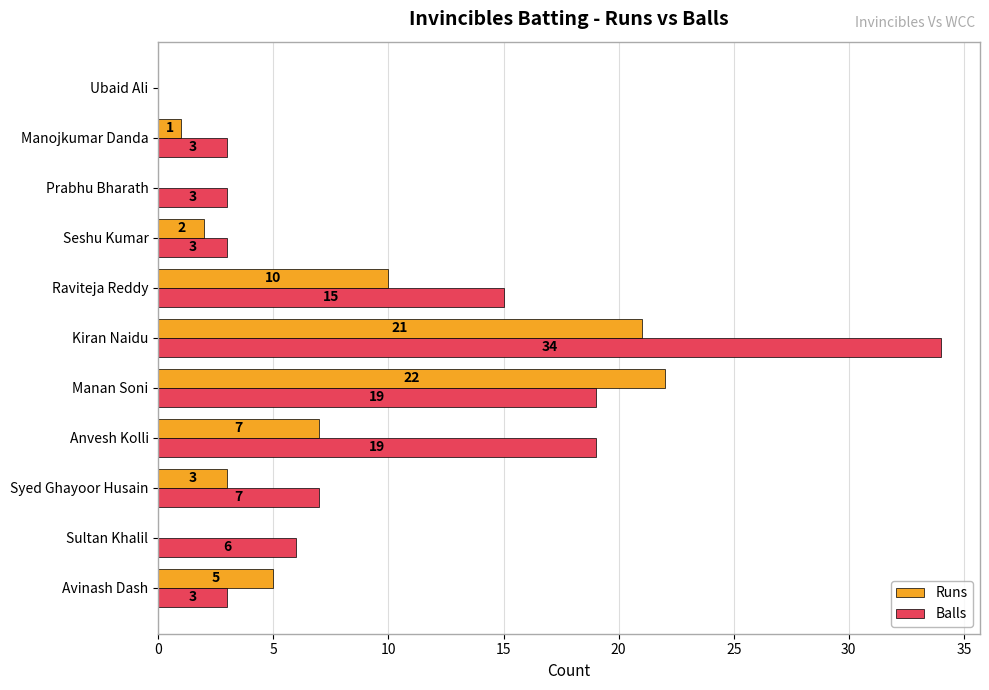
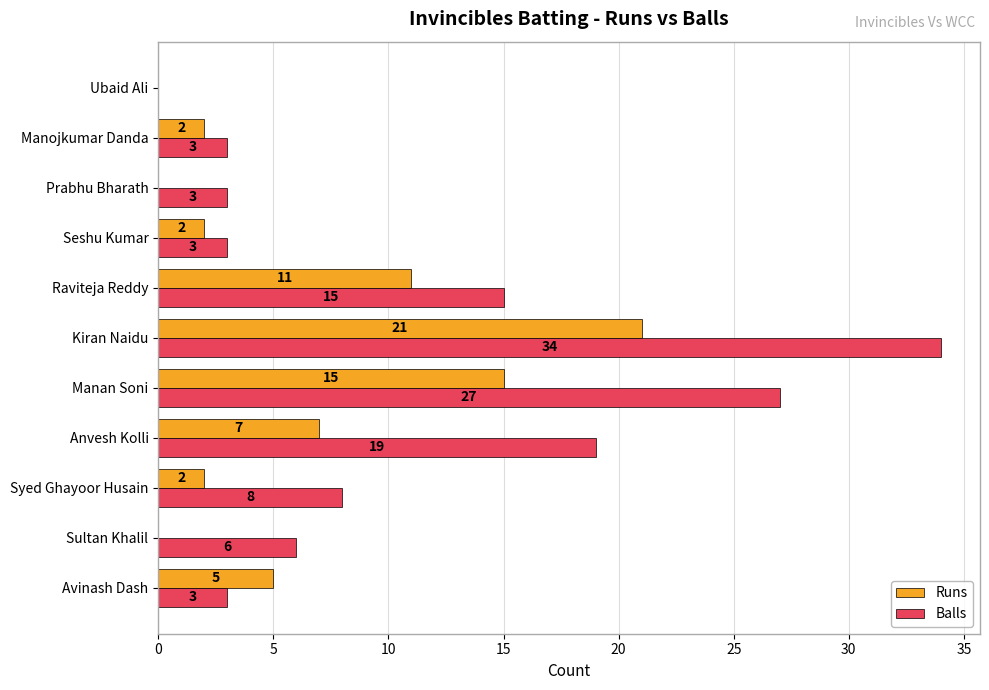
  {
    "Runs": {
-     "Manojkumar Danda": 1,
+     "Manojkumar Danda": 2,
      "Seshu Kumar": 2,
-     "Raviteja Reddy": 10,
+     "Raviteja Reddy": 11,
      "Kiran Naidu": 21,
-     "Manan Soni": 22,
+     "Manan Soni": 15,
      "Anvesh Kolli": 7,
-     "Syed Ghayoor Husain": 3,
+     "Syed Ghayoor Husain": 2,
      "Avinash Dash": 5
    },
    "Balls": {
      "Manojkumar Danda": 3,
      "Prabhu Bharath": 3,
      "Seshu Kumar": 3,
      "Raviteja Reddy": 15,
      "Kiran Naidu": 34,
-     "Manan Soni": 19,
+     "Manan Soni": 27,
      "Anvesh Kolli": 19,
-     "Syed Ghayoor Husain": 7,
+     "Syed Ghayoor Husain": 8,
      "Sultan Khalil": 6,
      "Avinash Dash": 3
    }
  }
